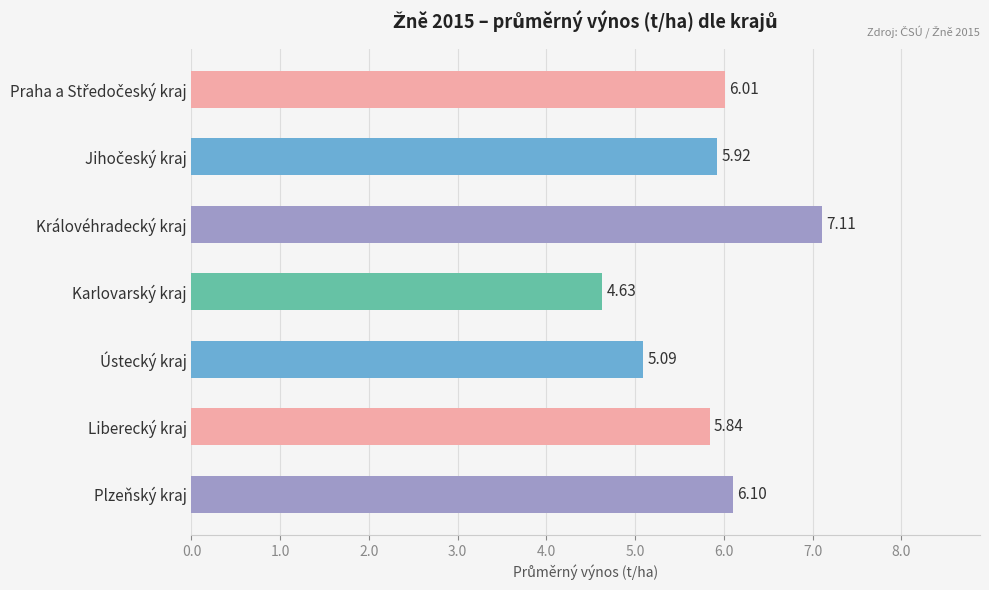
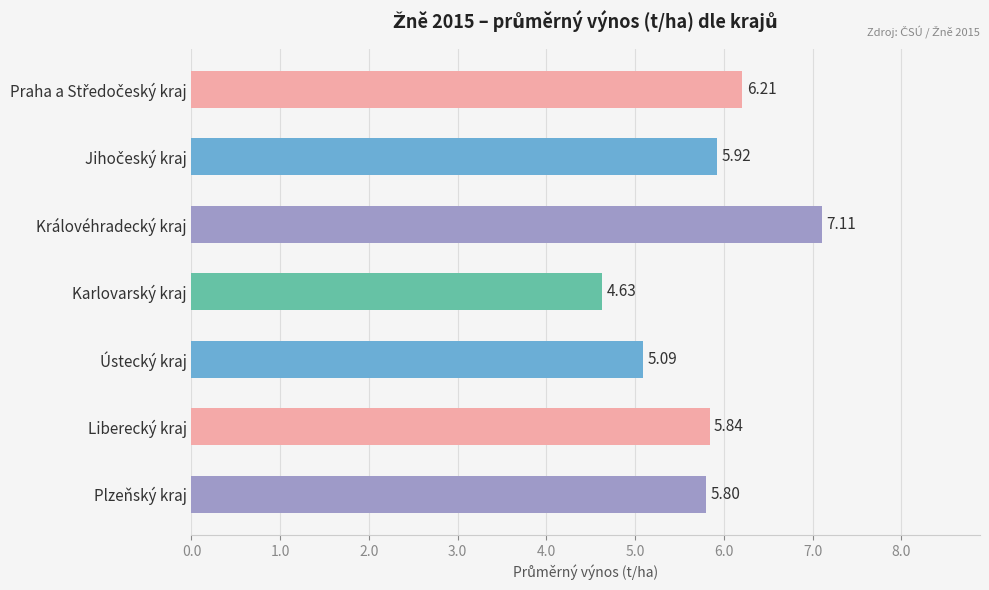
  {
-   "Praha a Středočeský kraj": 6.01,
+   "Praha a Středočeský kraj": 6.21,
    "Jihočeský kraj": 5.92,
    "Královéhradecký kraj": 7.11,
    "Karlovarský kraj": 4.63,
    "Ústecký kraj": 5.09,
    "Liberecký kraj": 5.84,
-   "Plzeňský kraj": 6.10
+   "Plzeňský kraj": 5.80
  }
